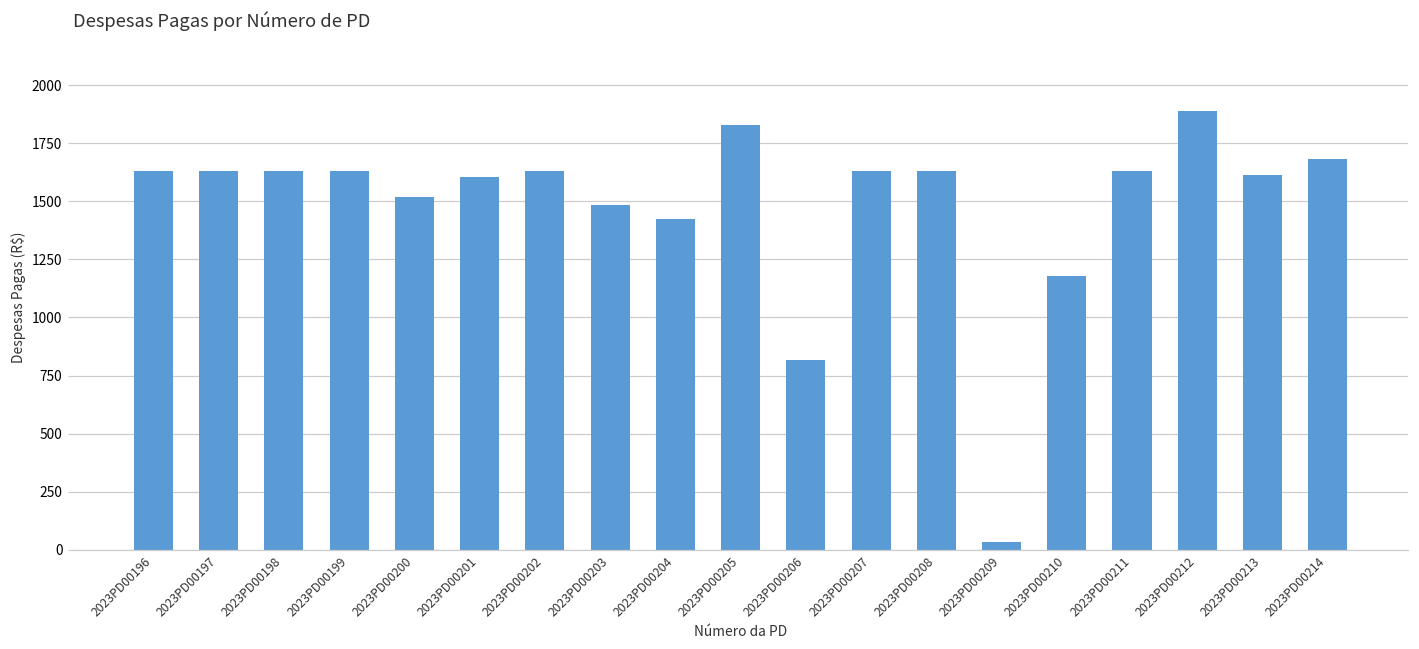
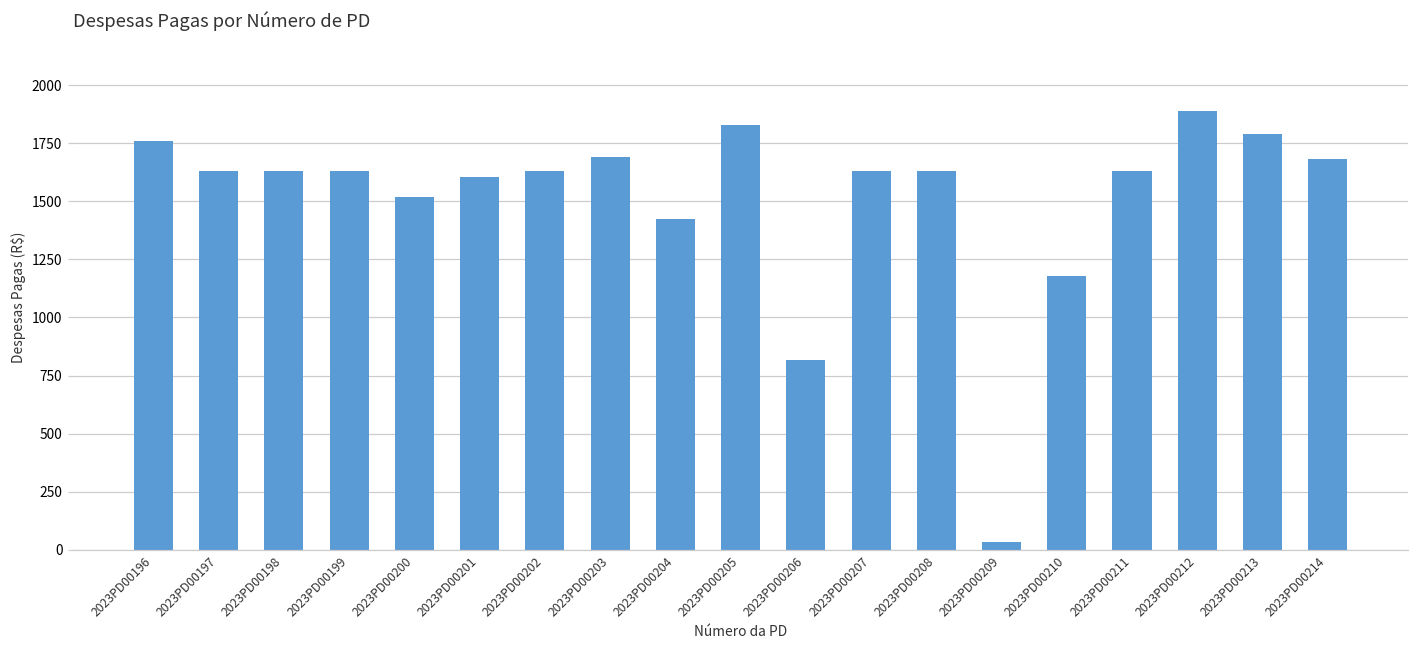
  {
-   "2023PD00196": 1630,
+   "2023PD00196": 1760,
    "2023PD00197": 1630,
    "2023PD00198": 1630,
    "2023PD00199": 1630,
    "2023PD00200": 1520,
    "2023PD00201": 1600,
    "2023PD00202": 1630,
-   "2023PD00203": 1480,
+   "2023PD00203": 1690,
    "2023PD00204": 1420,
    "2023PD00205": 1830,
    "2023PD00206": 820,
    "2023PD00207": 1630,
    "2023PD00208": 1630,
    "2023PD00209": 30,
    "2023PD00210": 1180,
    "2023PD00211": 1630,
    "2023PD00212": 1890,
-   "2023PD00213": 1610,
+   "2023PD00213": 1790,
    "2023PD00214": 1680
  }
